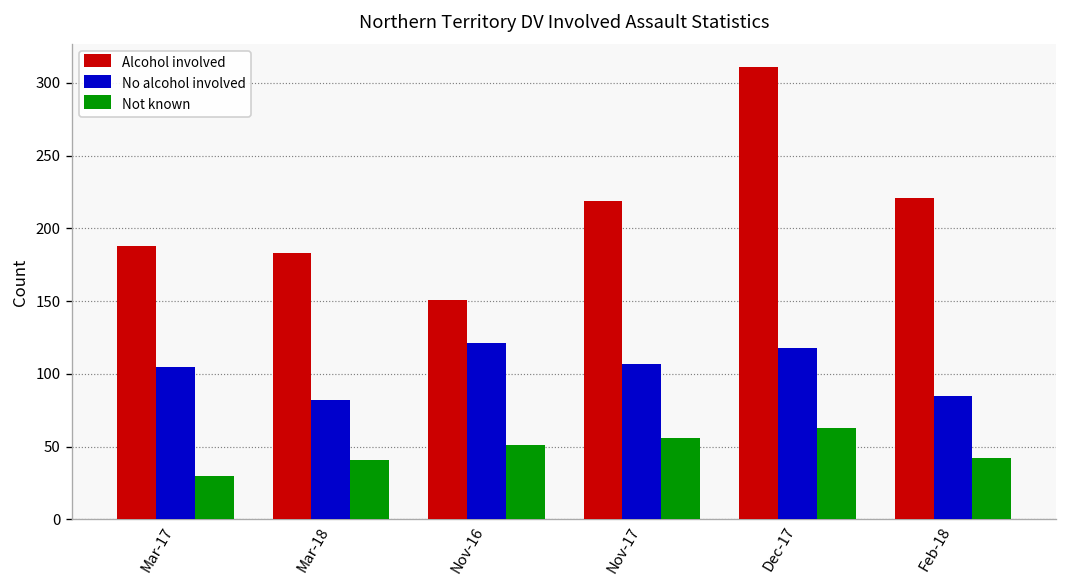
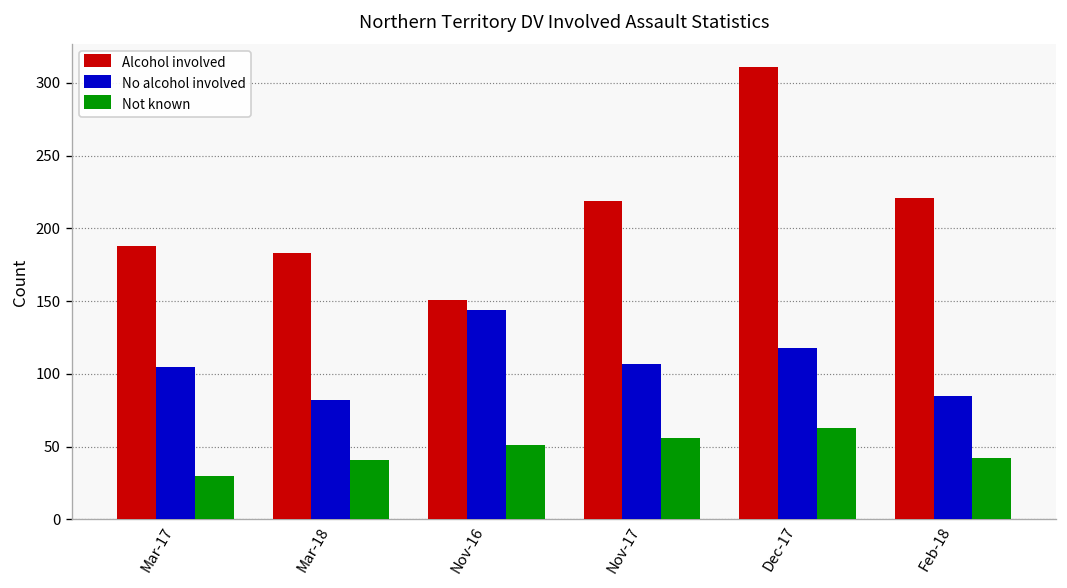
  {
    "Alcohol involved": {
      "Mar-17": 188,
      "Mar-18": 183,
      "Nov-16": 151,
      "Nov-17": 219,
      "Dec-17": 311,
      "Feb-18": 221
    },
    "No alcohol involved": {
      "Mar-17": 105,
      "Mar-18": 82,
-     "Nov-16": 121,
+     "Nov-16": 144,
      "Nov-17": 107,
      "Dec-17": 118,
      "Feb-18": 85
    },
    "Not known": {
      "Mar-17": 30,
      "Mar-18": 41,
      "Nov-16": 51,
      "Nov-17": 56,
      "Dec-17": 63,
      "Feb-18": 42
    }
  }
